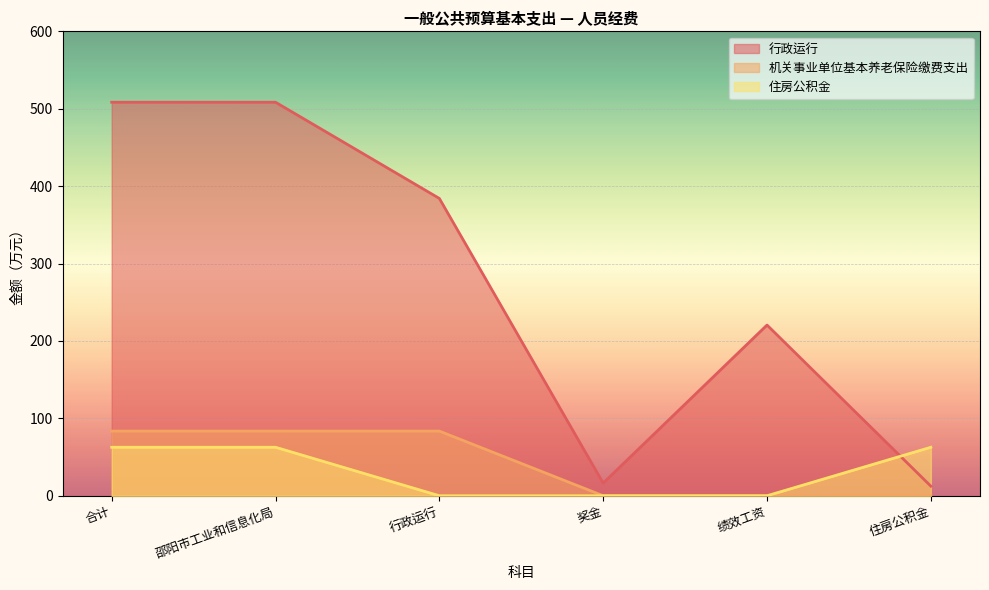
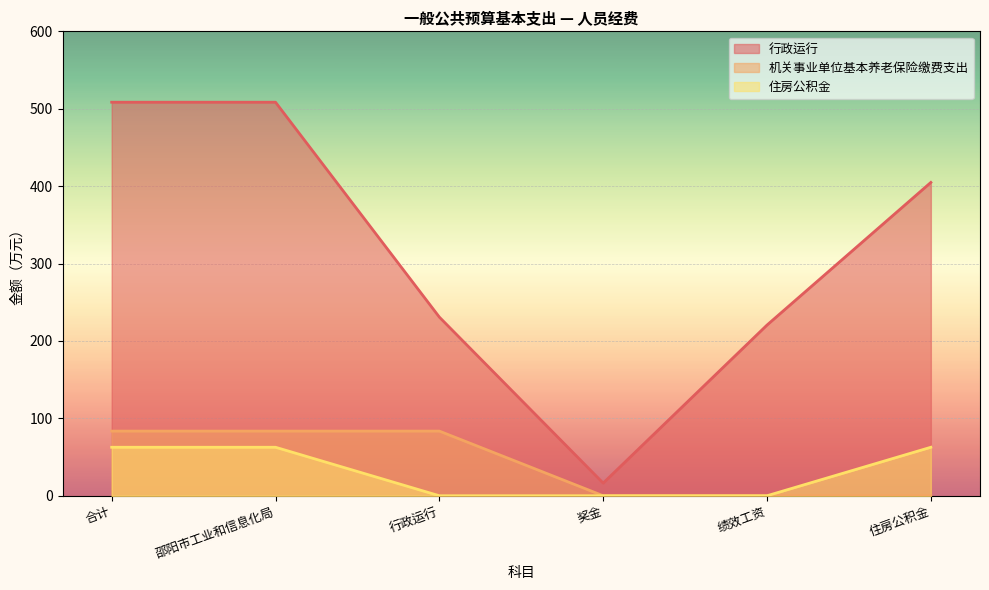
  {
    "行政运行": {
      "合计": 510,
      "邵阳市工业和信息化局": 510,
-     "行政运行": 380,
+     "行政运行": 230,
      "奖金": 20,
      "绩效工资": 220,
-     "住房公积金": 10
+     "住房公积金": 400
    }
  }
